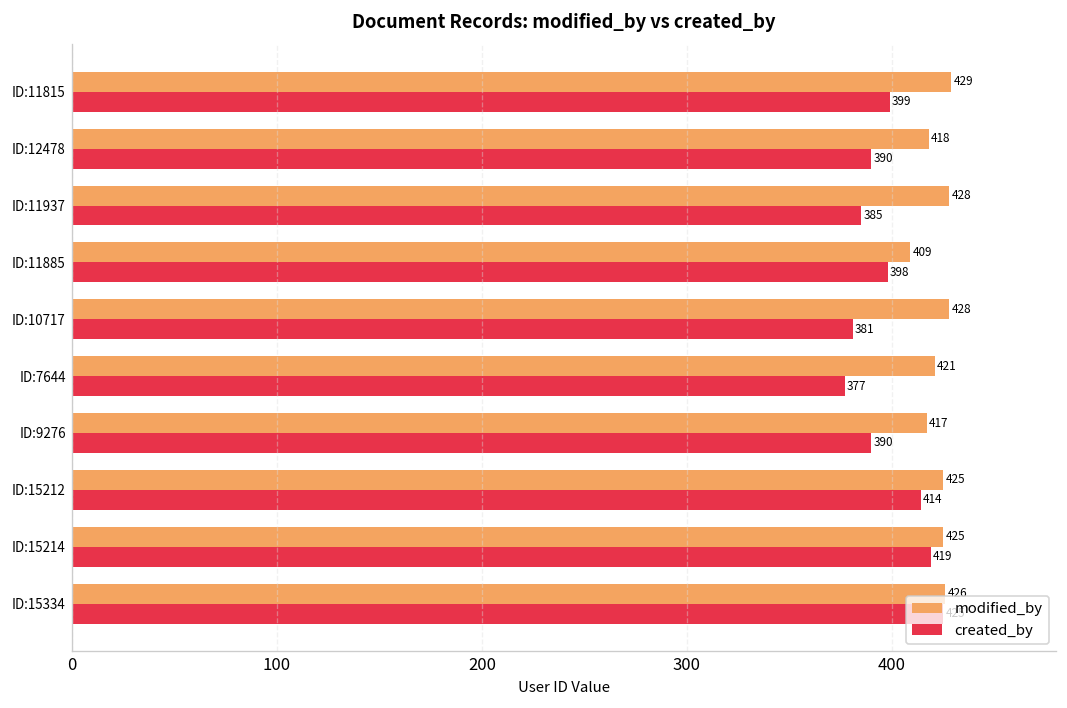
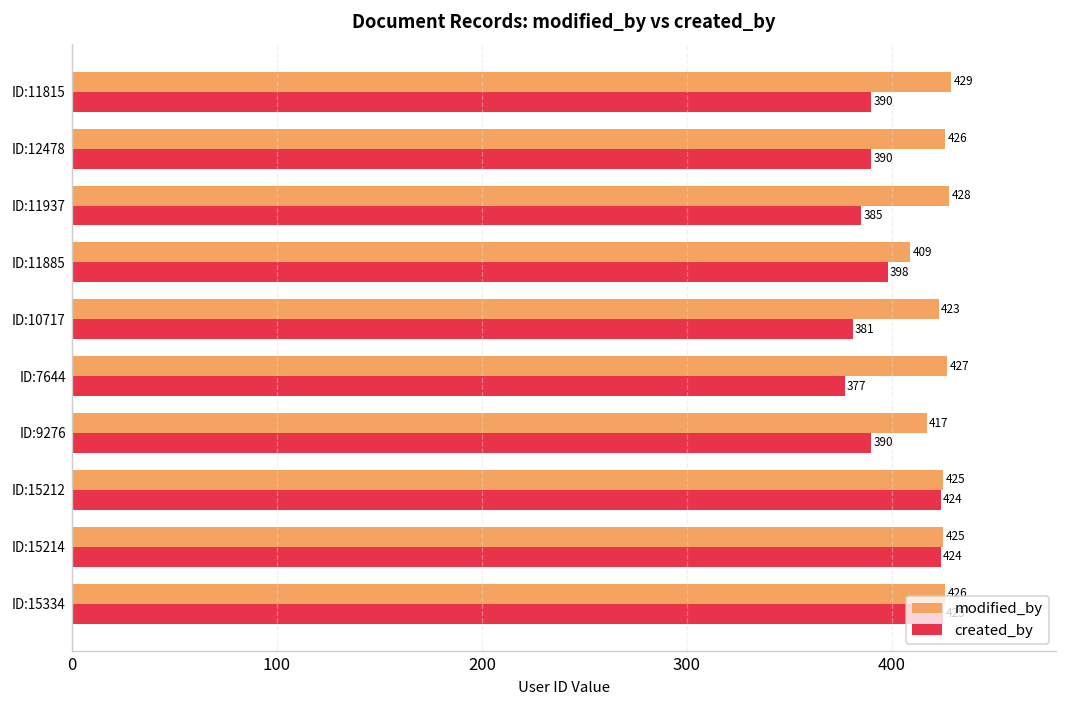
  {
    "modified_by": {
      "ID:11815": 429,
-     "ID:12478": 418,
+     "ID:12478": 426,
      "ID:11937": 428,
      "ID:11885": 409,
-     "ID:10717": 428,
-     "ID:7644": 421,
+     "ID:10717": 423,
+     "ID:7644": 427,
      "ID:9276": 417,
      "ID:15212": 425,
      "ID:15214": 425
    },
    "created_by": {
-     "ID:11815": 399,
+     "ID:11815": 390,
      "ID:12478": 390,
      "ID:11937": 385,
      "ID:11885": 398,
      "ID:10717": 381,
      "ID:7644": 377,
      "ID:9276": 390,
-     "ID:15212": 414,
-     "ID:15214": 419
+     "ID:15212": 424,
+     "ID:15214": 424
    }
  }
